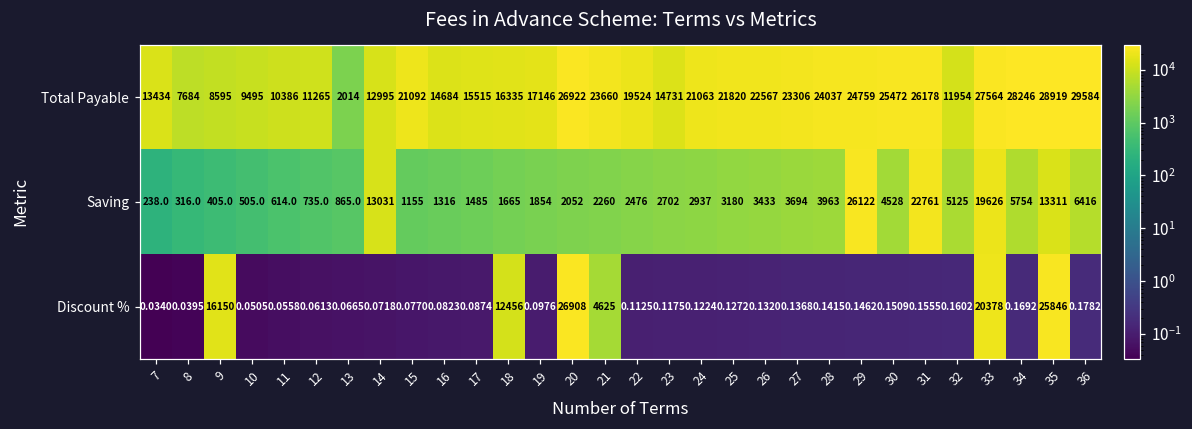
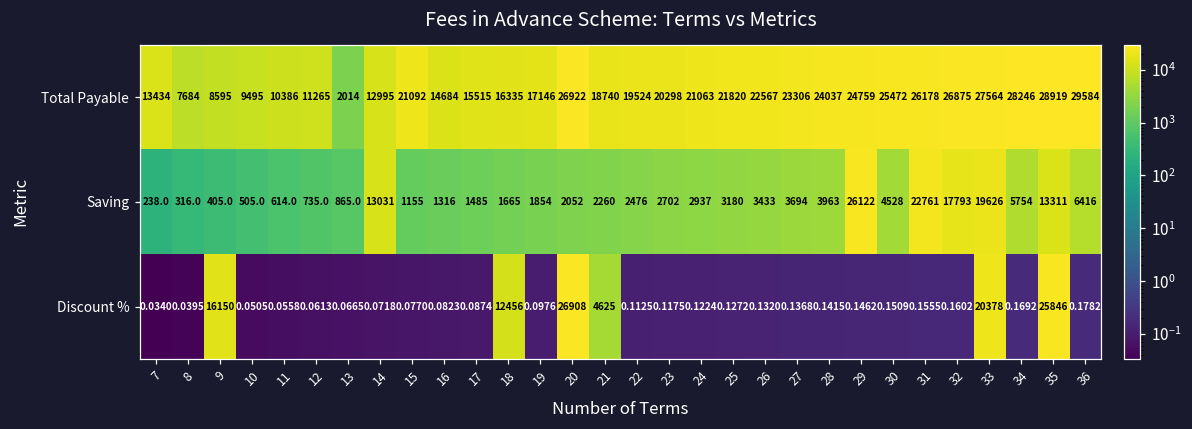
  {
    "Total Payable": {
      "7": 13434,
      "8": 7684,
      "9": 8595,
      "10": 9495,
      "11": 10386,
      "12": 11265,
      "13": 2014,
      "14": 12995,
      "15": 21092,
      "16": 14684,
      "17": 15515,
      "18": 16335,
      "19": 17146,
      "20": 26922,
-     "21": 23660,
+     "21": 18740,
      "22": 19524,
-     "23": 14731,
+     "23": 20298,
      "24": 21063,
      "25": 21820,
      "26": 22567,
      "27": 23306,
      "28": 24037,
      "29": 24759,
      "30": 25472,
      "31": 26178,
-     "32": 11954,
+     "32": 26875,
      "33": 27564,
      "34": 28246,
      "35": 28919,
      "36": 29584
    },
    "Saving": {
      "7": 238.0,
      "8": 316.0,
      "9": 405.0,
      "10": 505.0,
      "11": 614.0,
      "12": 735.0,
      "13": 865.0,
      "14": 13031,
      "15": 1155,
      "16": 1316,
      "17": 1485,
      "18": 1665,
      "19": 1854,
      "20": 2052,
      "21": 2260,
      "22": 2476,
      "23": 2702,
      "24": 2937,
      "25": 3180,
      "26": 3433,
      "27": 3694,
      "28": 3963,
      "29": 26122,
      "30": 4528,
      "31": 22761,
-     "32": 5125,
+     "32": 17793,
      "33": 19626,
      "34": 5754,
      "35": 13311,
      "36": 6416
    },
    "Discount %": {
      "7": 0.0340,
      "8": 0.0395,
      "9": 16150,
      "10": 0.0505,
      "11": 0.0558,
      "12": 0.0613,
      "13": 0.0665,
      "14": 0.0718,
      "15": 0.0770,
      "16": 0.0823,
      "17": 0.0874,
      "18": 12456,
      "19": 0.0976,
      "20": 26908,
      "21": 4625,
      "22": 0.1125,
      "23": 0.1175,
      "24": 0.1224,
      "25": 0.1272,
      "26": 0.1320,
      "27": 0.1368,
      "28": 0.1415,
      "29": 0.1462,
      "30": 0.1509,
      "31": 0.1555,
      "32": 0.1602,
      "33": 20378,
      "34": 0.1692,
      "35": 25846,
      "36": 0.1782
    }
  }
